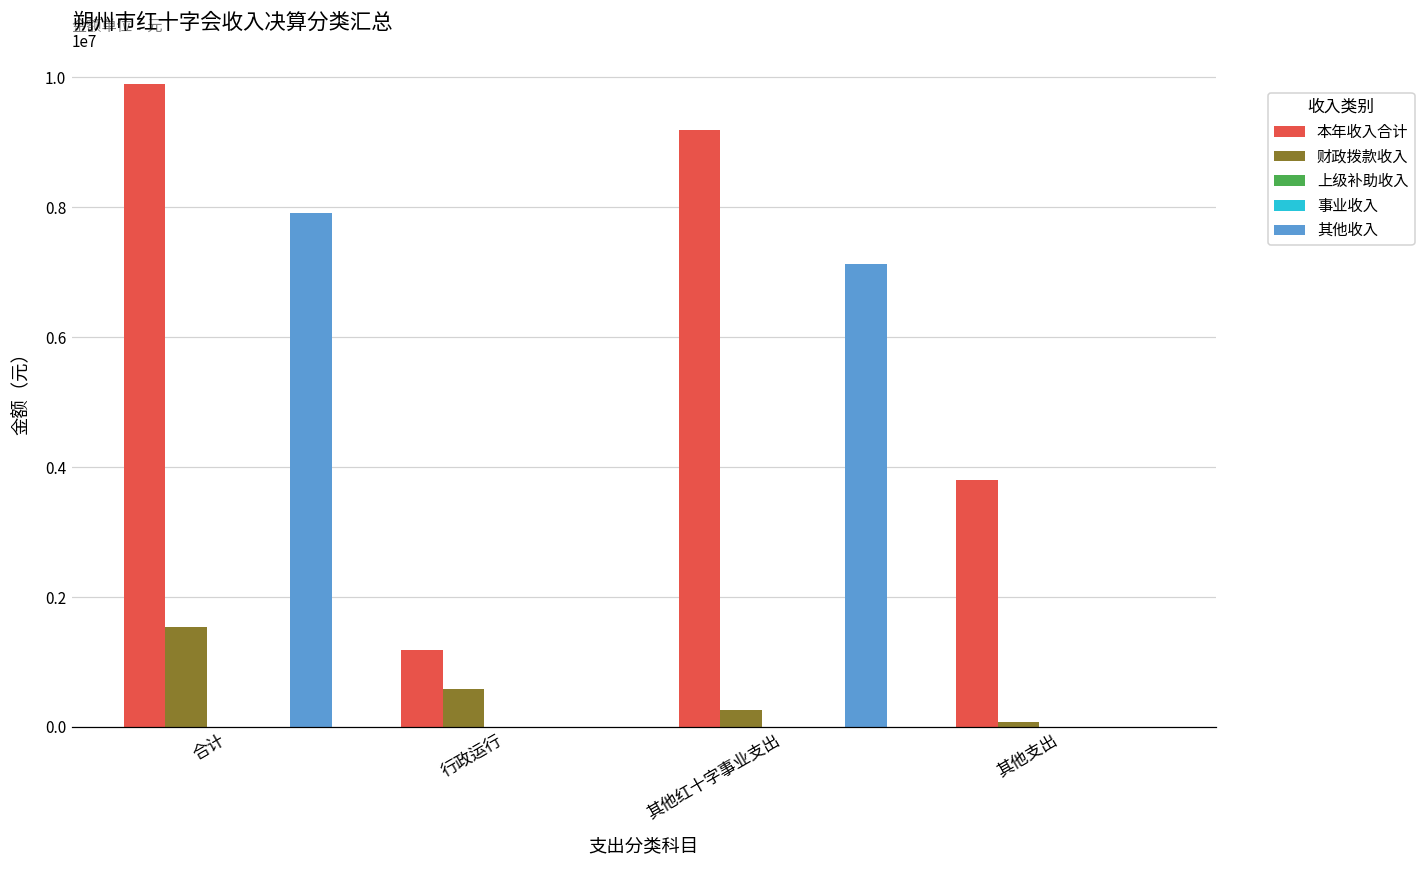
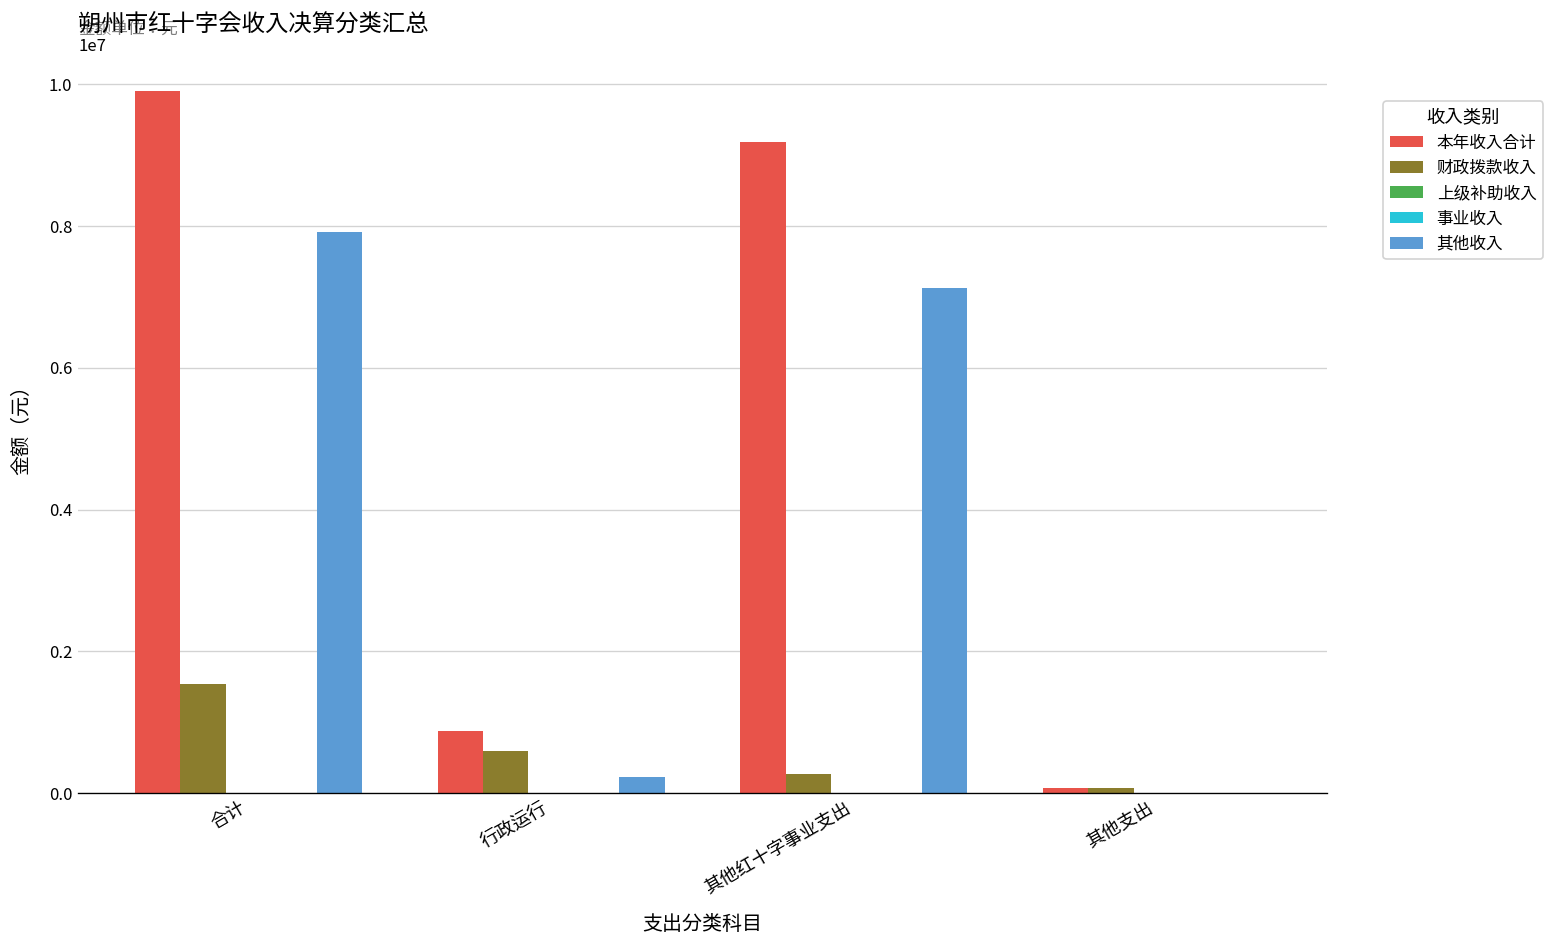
  {
    "本年收入合计": {
      "合计": 9900000,
-     "行政运行": 1200000,
+     "行政运行": 900000,
      "其他红十字事业支出": 9200000,
-     "其他支出": 3800000
+     "其他支出": 100000
    },
    "财政拨款收入": {
      "合计": 1500000,
      "行政运行": 600000,
      "其他红十字事业支出": 300000,
      "其他支出": 100000
    },
    "上级补助收入": {
      "合计": 0,
      "行政运行": 0,
      "其他红十字事业支出": 0,
      "其他支出": 0
    },
    "事业收入": {
      "合计": 0,
      "行政运行": 0,
      "其他红十字事业支出": 0,
      "其他支出": 0
    },
    "其他收入": {
      "合计": 7900000,
-     "行政运行": 0,
+     "行政运行": 200000,
      "其他红十字事业支出": 7100000,
      "其他支出": 0
    }
  }
